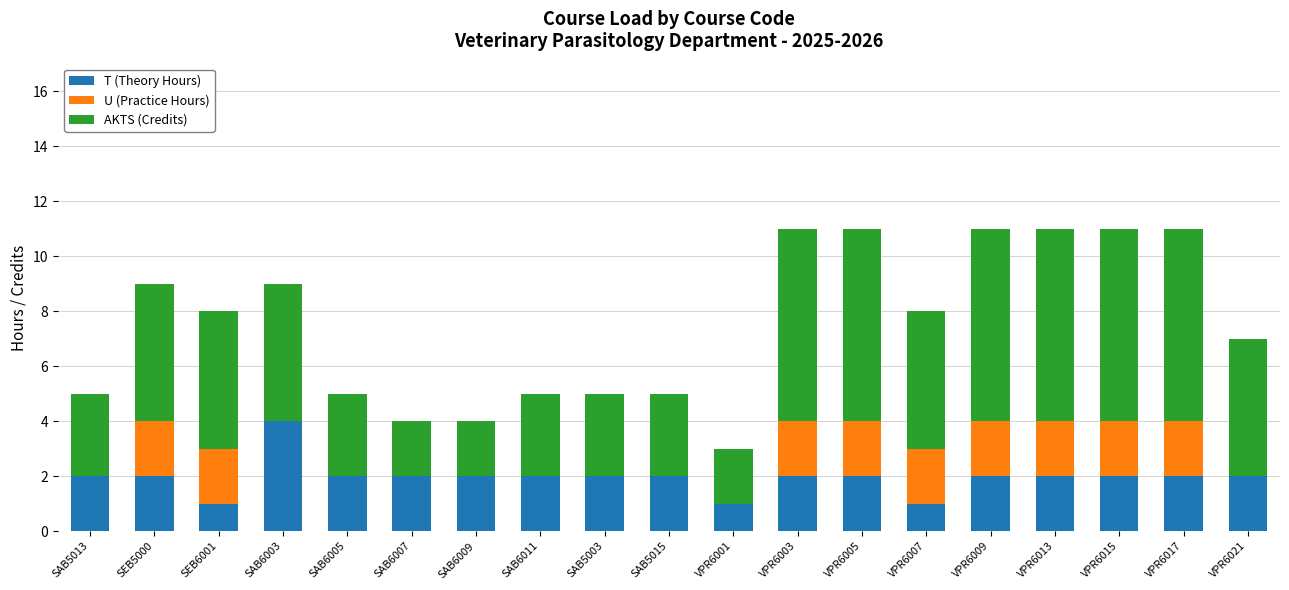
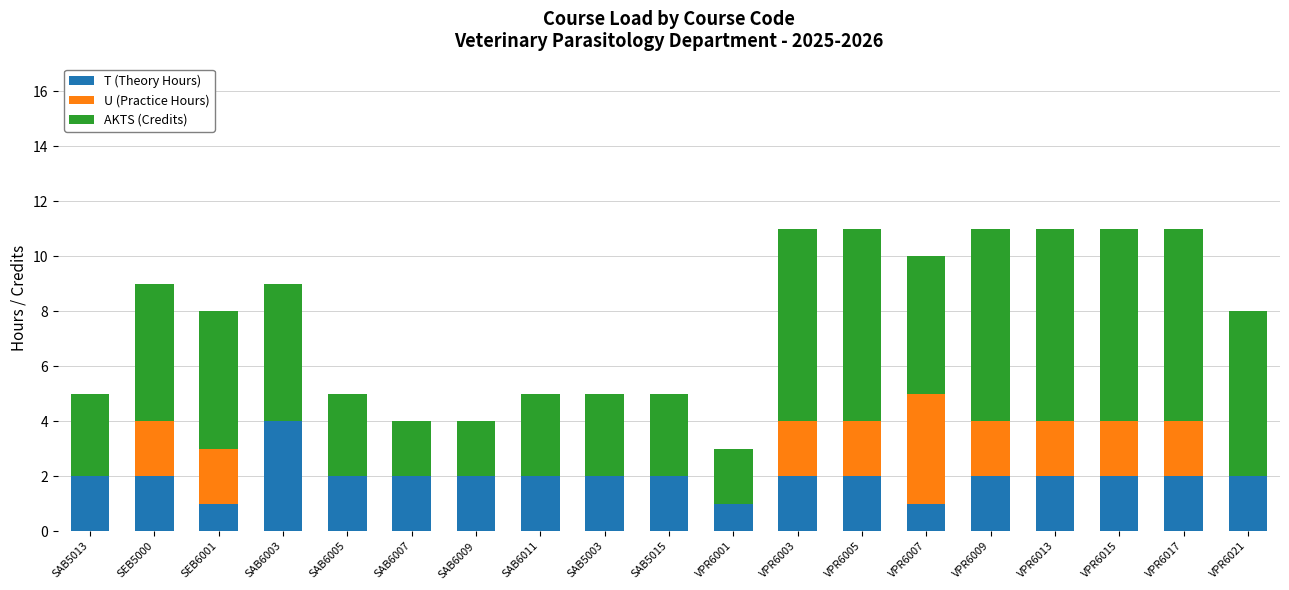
  {
    "T (Theory Hours)": {
      "SAB5013": 2,
      "SEB5000": 2,
      "SEB6001": 1,
      "SAB6003": 4,
      "SAB6005": 2,
      "SAB6007": 2,
      "SAB6009": 2,
      "SAB6011": 2,
      "SAB5003": 2,
      "SAB5015": 2,
      "VPR6001": 1,
      "VPR6003": 2,
      "VPR6005": 2,
      "VPR6007": 1,
      "VPR6009": 2,
      "VPR6013": 2,
      "VPR6015": 2,
      "VPR6017": 2,
      "VPR6021": 2
    },
    "U (Practice Hours)": {
-     "VPR6007": 2
+     "VPR6007": 4
    },
    "AKTS (Credits)": {
      "SAB5013": 3,
      "SEB5000": 5,
      "SEB6001": 5,
      "SAB6003": 5,
      "SAB6005": 3,
      "SAB6007": 2,
      "SAB6009": 2,
      "SAB6011": 3,
      "SAB5003": 3,
      "SAB5015": 3,
      "VPR6001": 2,
      "VPR6003": 7,
      "VPR6005": 7,
      "VPR6007": 5,
      "VPR6009": 7,
      "VPR6013": 7,
      "VPR6015": 7,
      "VPR6017": 7,
-     "VPR6021": 5
+     "VPR6021": 6
    }
  }
